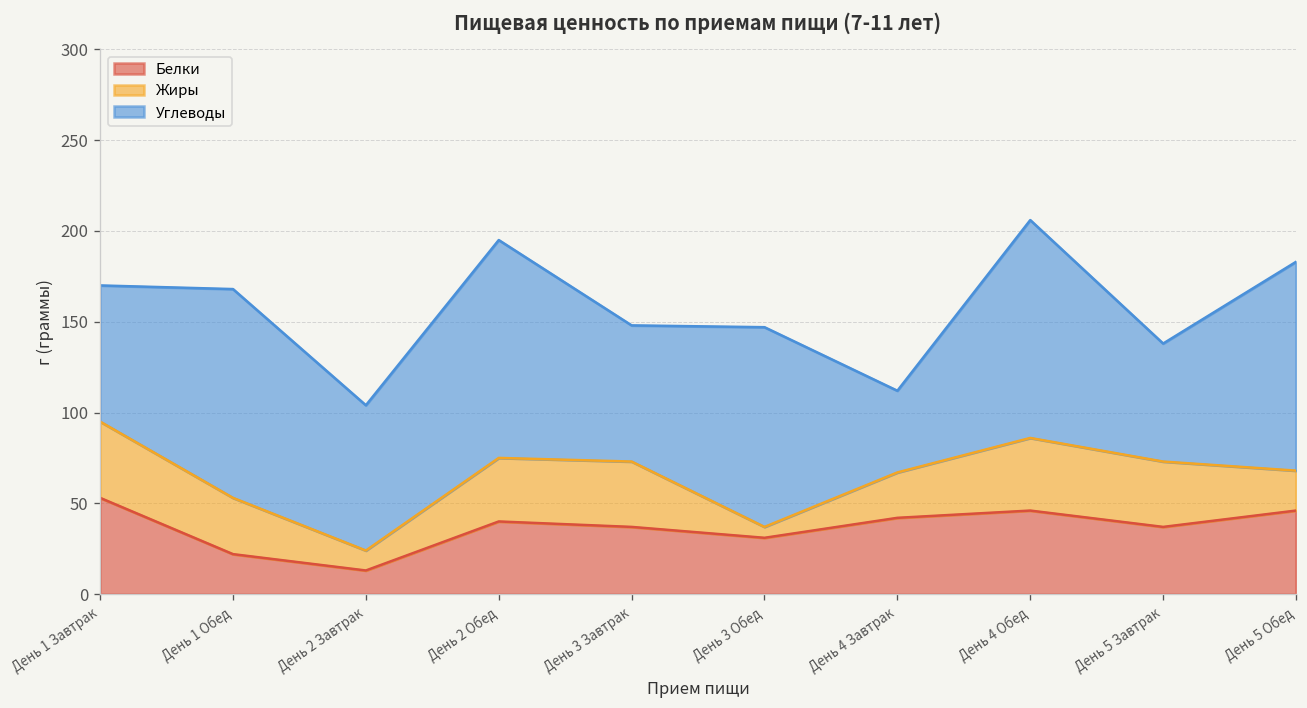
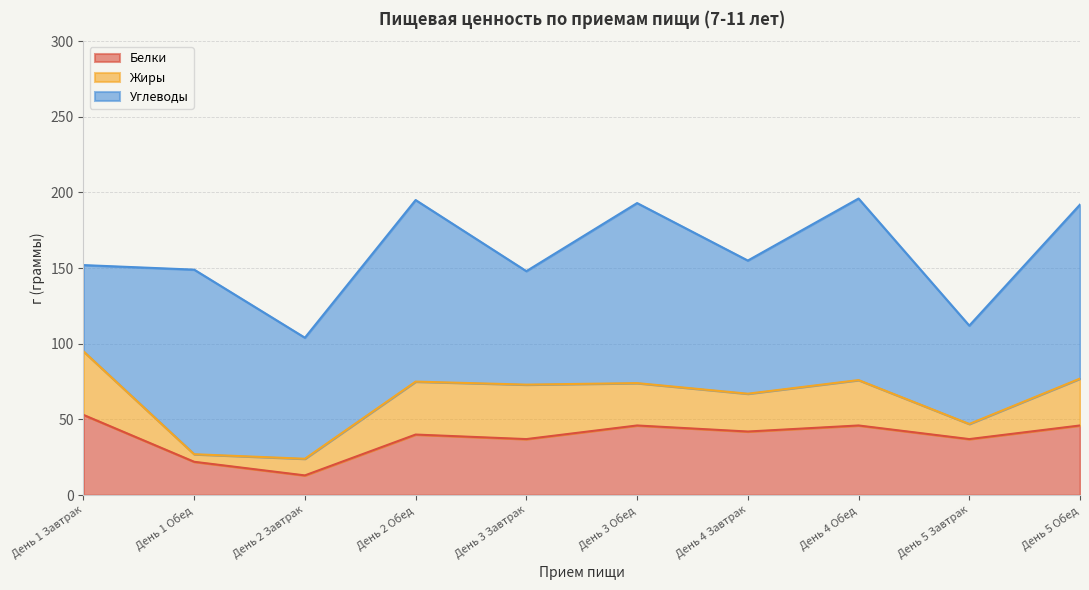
  {
    "Белки": {
      "День 1 Завтрак": 53,
      "День 1 Обед": 22,
      "День 2 Завтрак": 13,
      "День 2 Обед": 40,
      "День 3 Завтрак": 37,
-     "День 3 Обед": 31,
+     "День 3 Обед": 46,
      "День 4 Завтрак": 42,
      "День 4 Обед": 46,
      "День 5 Завтрак": 37,
      "День 5 Обед": 46
    },
    "Жиры": {
      "День 1 Завтрак": 42,
-     "День 1 Обед": 31,
+     "День 1 Обед": 5,
      "День 2 Завтрак": 11,
      "День 2 Обед": 35,
      "День 3 Завтрак": 36,
-     "День 3 Обед": 6,
+     "День 3 Обед": 28,
      "День 4 Завтрак": 25,
-     "День 4 Обед": 40,
-     "День 5 Завтрак": 36,
-     "День 5 Обед": 22
+     "День 4 Обед": 30,
+     "День 5 Завтрак": 10,
+     "День 5 Обед": 31
    },
    "Углеводы": {
-     "День 1 Завтрак": 75,
-     "День 1 Обед": 115,
+     "День 1 Завтрак": 57,
+     "День 1 Обед": 122,
      "День 2 Завтрак": 80,
      "День 2 Обед": 120,
      "День 3 Завтрак": 75,
-     "День 3 Обед": 110,
-     "День 4 Завтрак": 45,
+     "День 3 Обед": 119,
+     "День 4 Завтрак": 88,
      "День 4 Обед": 120,
      "День 5 Завтрак": 65,
      "День 5 Обед": 115
    }
  }
